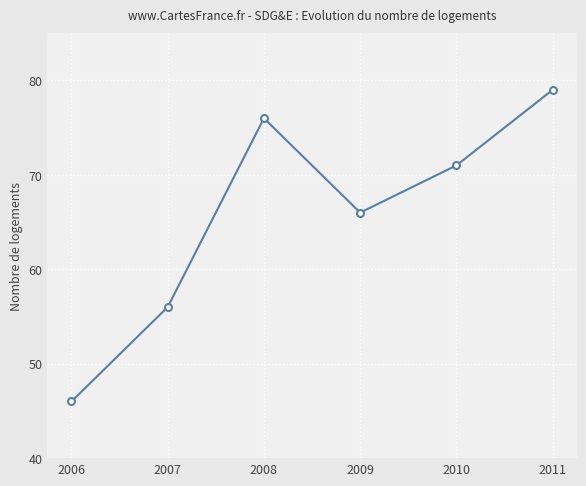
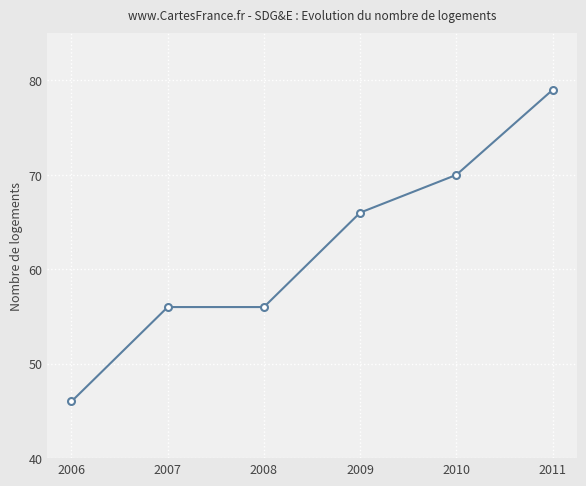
  {
    "2006": 46,
    "2007": 56,
-   "2008": 76,
+   "2008": 56,
    "2009": 66,
-   "2010": 71,
+   "2010": 70,
    "2011": 79
  }
